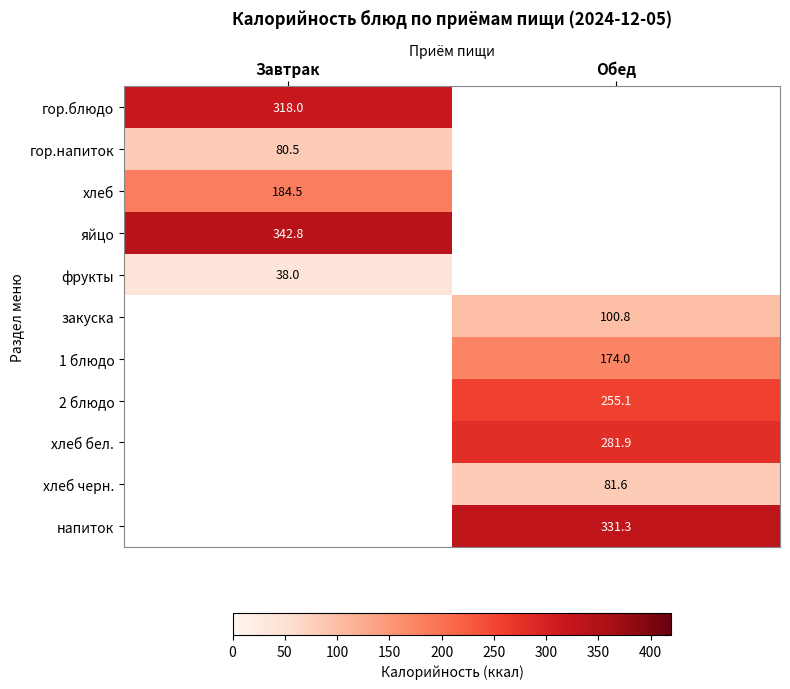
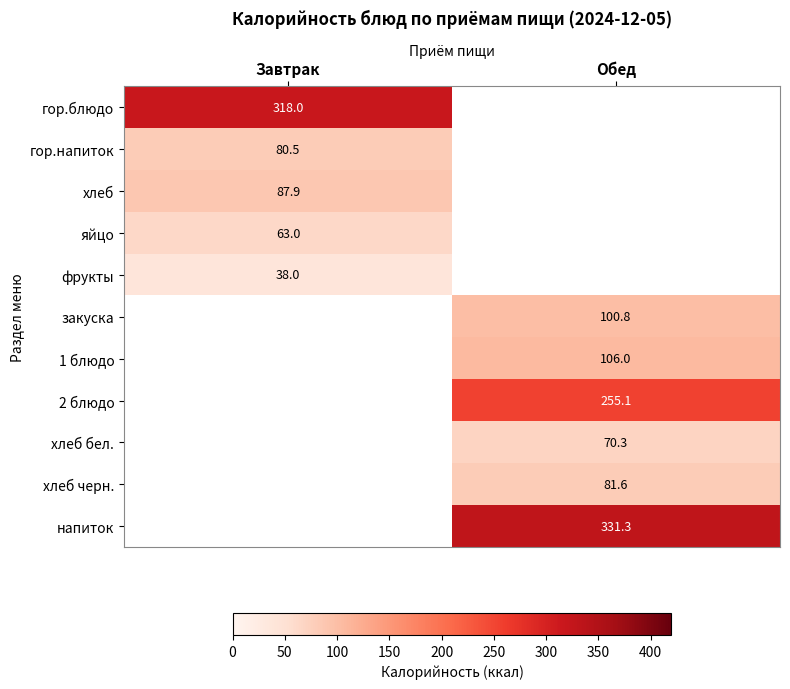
  {
    "гор.блюдо": {
      "Завтрак": 318.0
    },
    "гор.напиток": {
      "Завтрак": 80.5
    },
    "хлеб": {
-     "Завтрак": 184.5
+     "Завтрак": 87.9
    },
    "яйцо": {
-     "Завтрак": 342.8
+     "Завтрак": 63.0
    },
    "фрукты": {
      "Завтрак": 38.0
    },
    "закуска": {
      "Обед": 100.8
    },
    "1 блюдо": {
-     "Обед": 174.0
+     "Обед": 106.0
    },
    "2 блюдо": {
      "Обед": 255.1
    },
    "хлеб бел.": {
-     "Обед": 281.9
+     "Обед": 70.3
    },
    "хлеб черн.": {
      "Обед": 81.6
    },
    "напиток": {
      "Обед": 331.3
    }
  }
